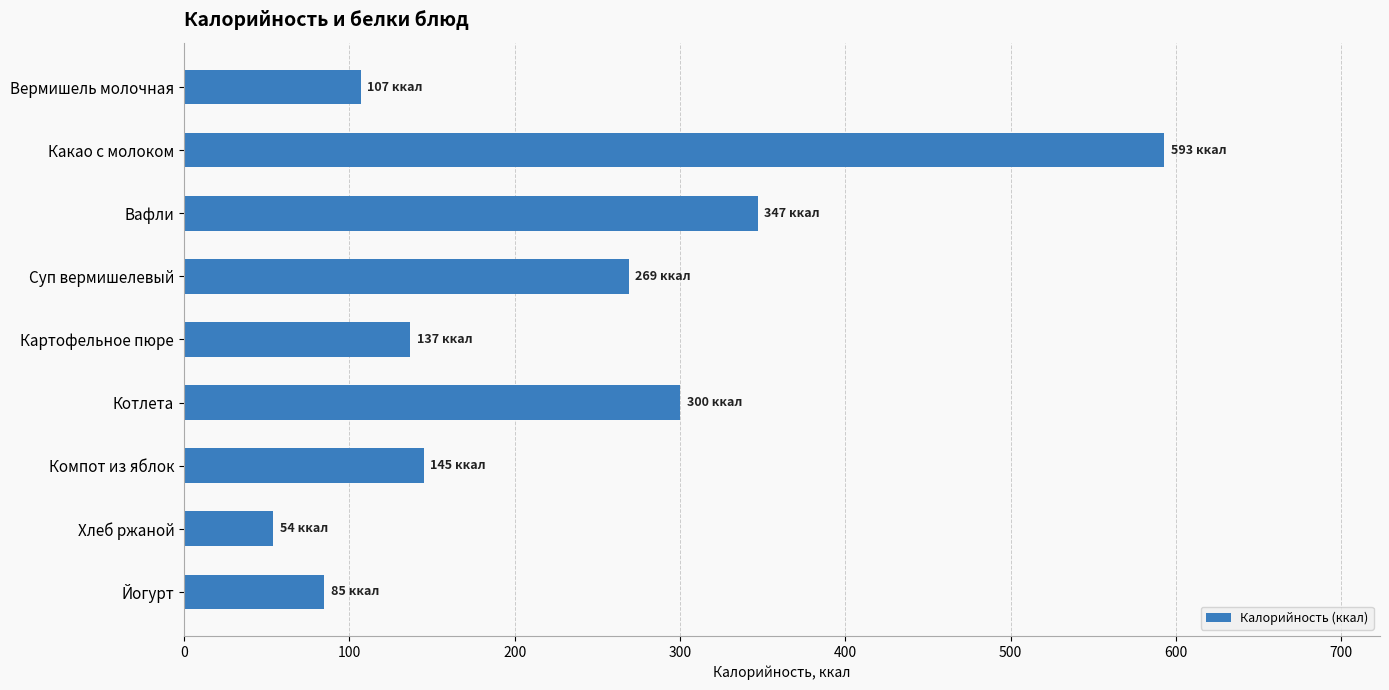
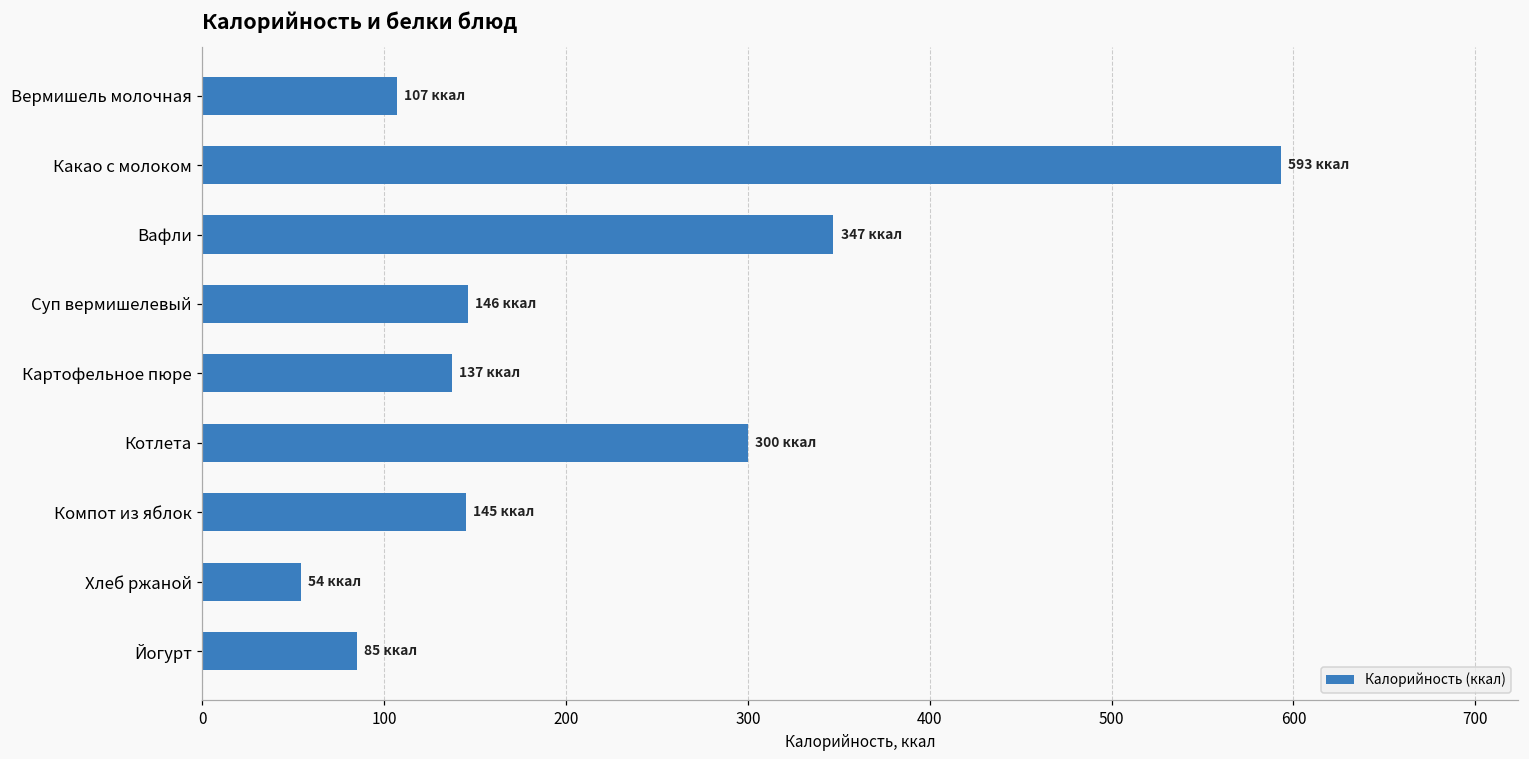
  {
    "Вермишель молочная": 107,
    "Какао с молоком": 593,
    "Вафли": 347,
-   "Суп вермишелевый": 269,
+   "Суп вермишелевый": 146,
    "Картофельное пюре": 137,
    "Котлета": 300,
    "Компот из яблок": 145,
    "Хлеб ржаной": 54,
    "Йогурт": 85
  }
